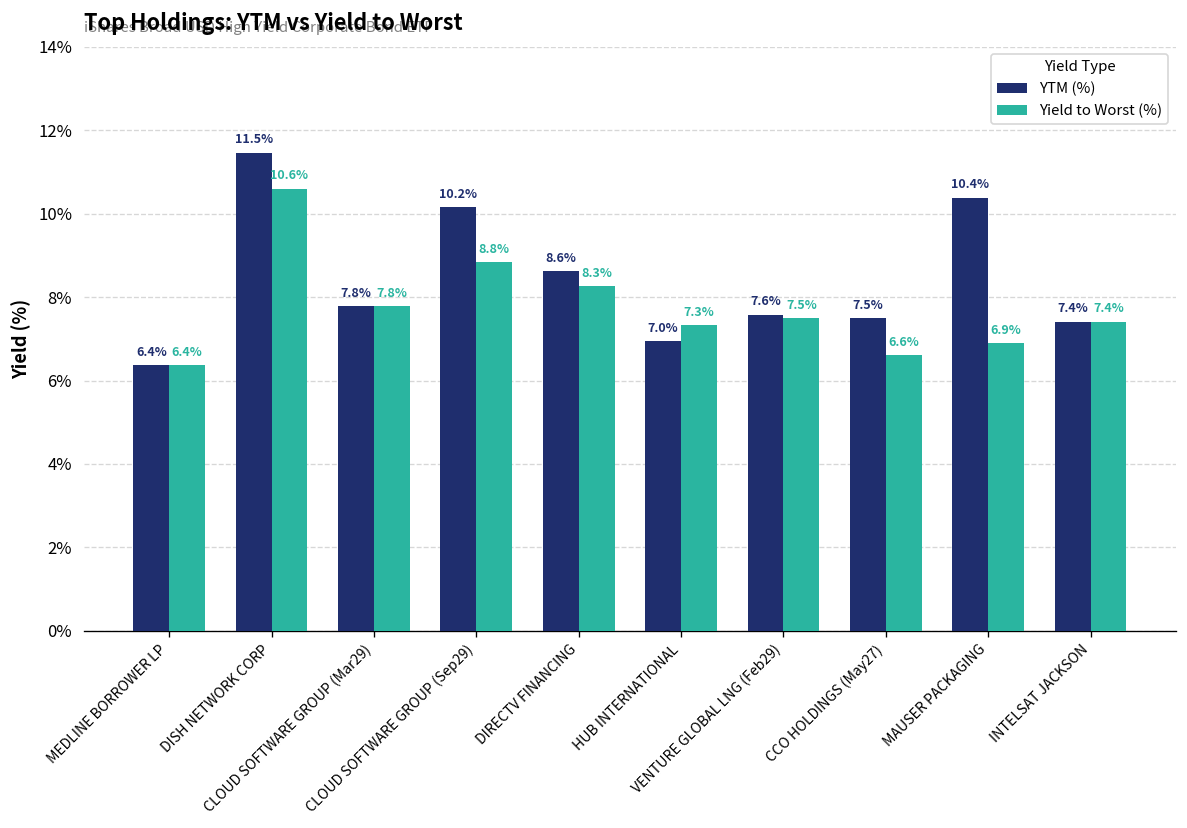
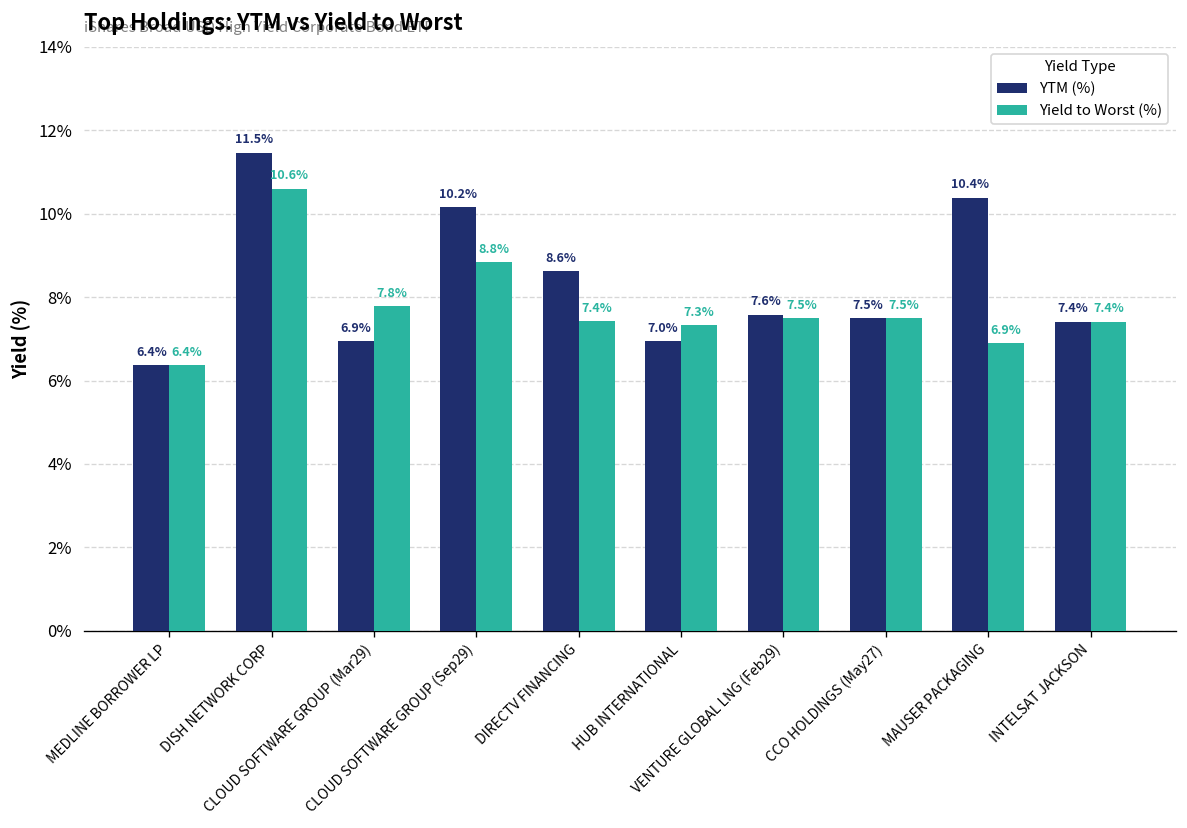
  {
    "YTM (%)": {
      "MEDLINE BORROWER LP": "6.4%",
      "DISH NETWORK CORP": "11.5%",
-     "CLOUD SOFTWARE GROUP (Mar29)": "7.8%",
+     "CLOUD SOFTWARE GROUP (Mar29)": "6.9%",
      "CLOUD SOFTWARE GROUP (Sep29)": "10.2%",
      "DIRECTV FINANCING": "8.6%",
      "HUB INTERNATIONAL": "7.0%",
      "VENTURE GLOBAL LNG (Feb29)": "7.6%",
      "CCO HOLDINGS (May27)": "7.5%",
      "MAUSER PACKAGING": "10.4%",
      "INTELSAT JACKSON": "7.4%"
    },
    "Yield to Worst (%)": {
      "MEDLINE BORROWER LP": "6.4%",
      "DISH NETWORK CORP": "10.6%",
      "CLOUD SOFTWARE GROUP (Mar29)": "7.8%",
      "CLOUD SOFTWARE GROUP (Sep29)": "8.8%",
-     "DIRECTV FINANCING": "8.3%",
+     "DIRECTV FINANCING": "7.4%",
      "HUB INTERNATIONAL": "7.3%",
      "VENTURE GLOBAL LNG (Feb29)": "7.5%",
-     "CCO HOLDINGS (May27)": "6.6%",
+     "CCO HOLDINGS (May27)": "7.5%",
      "MAUSER PACKAGING": "6.9%",
      "INTELSAT JACKSON": "7.4%"
    }
  }
